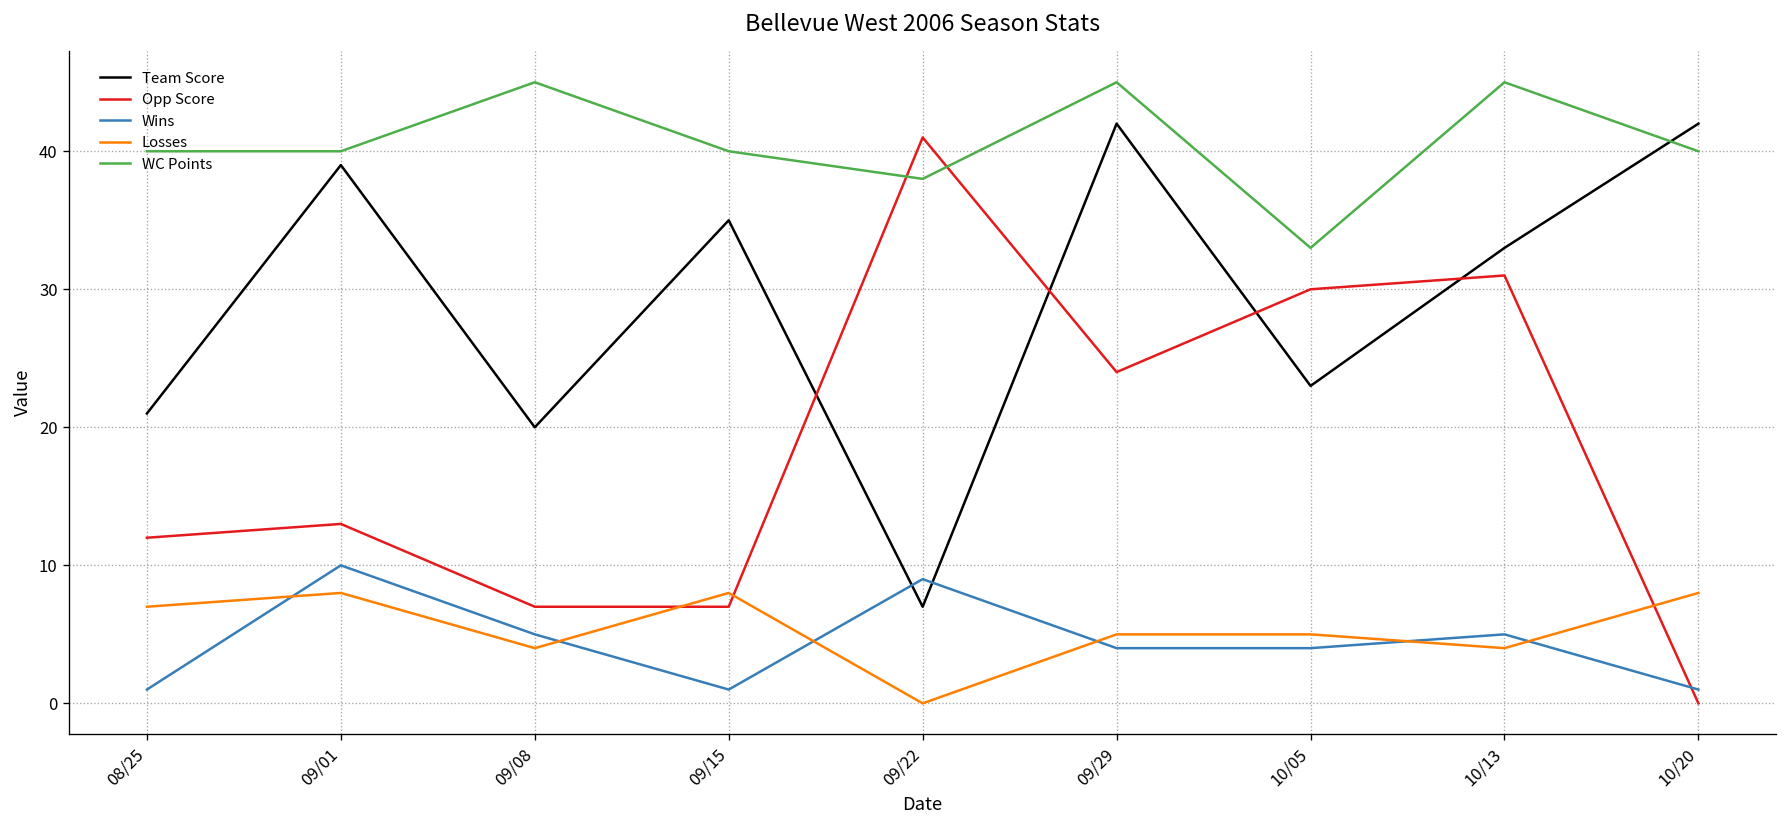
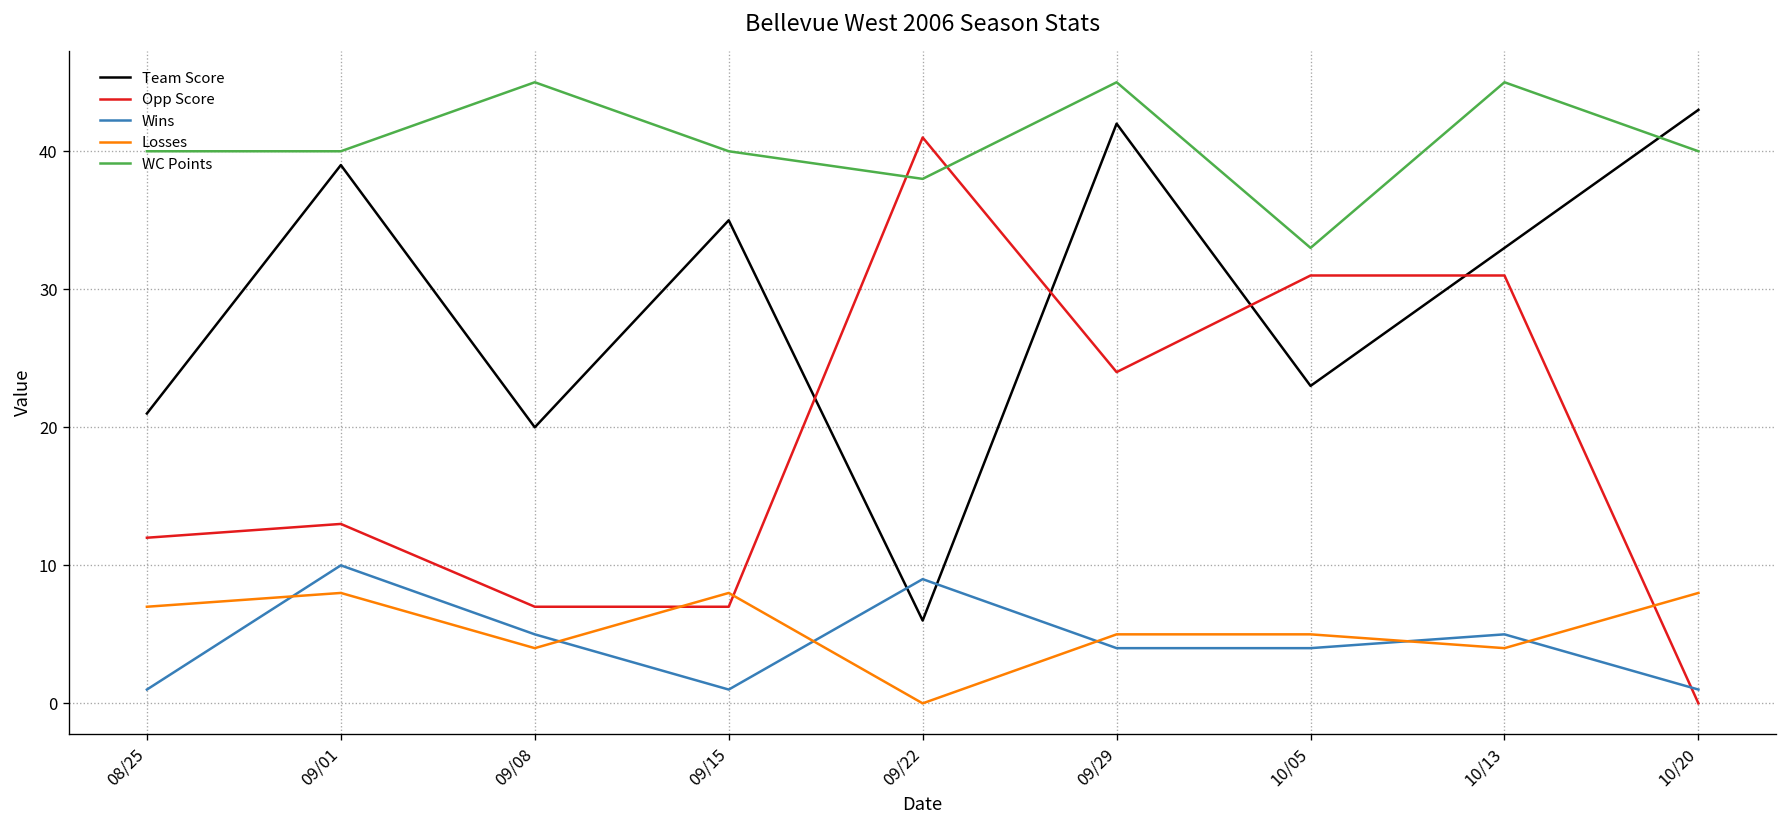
  {
    "Team Score": {
      "08/25": 21,
      "09/01": 39,
      "09/08": 20,
      "09/15": 35,
-     "09/22": 7,
+     "09/22": 6,
      "09/29": 42,
      "10/05": 23,
      "10/13": 33,
-     "10/20": 42
+     "10/20": 43
    },
    "Opp Score": {
      "08/25": 12,
      "09/01": 13,
      "09/08": 7,
      "09/15": 7,
      "09/22": 41,
      "09/29": 24,
-     "10/05": 30,
+     "10/05": 31,
      "10/13": 31,
      "10/20": 0
    },
    "Wins": {
      "08/25": 1,
      "09/01": 10,
      "09/08": 5,
      "09/15": 1,
      "09/22": 9,
      "09/29": 4,
      "10/05": 4,
      "10/13": 5,
      "10/20": 1
    },
    "Losses": {
      "08/25": 7,
      "09/01": 8,
      "09/08": 4,
      "09/15": 8,
      "09/22": 0,
      "09/29": 5,
      "10/05": 5,
      "10/13": 4,
      "10/20": 8
    },
    "WC Points": {
      "08/25": 40,
      "09/01": 40,
      "09/08": 45,
      "09/15": 40,
      "09/22": 38,
      "09/29": 45,
      "10/05": 33,
      "10/13": 45,
      "10/20": 40
    }
  }
